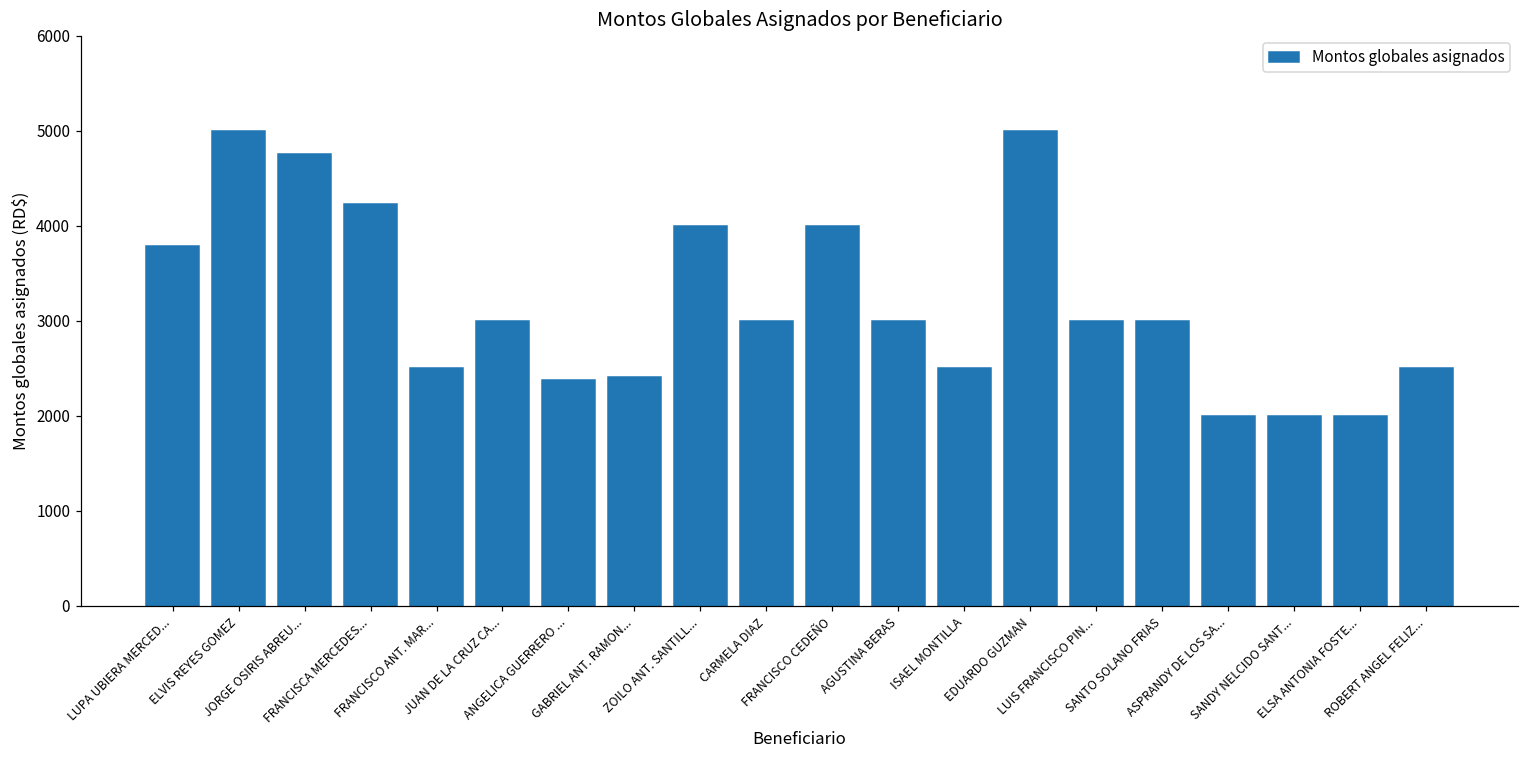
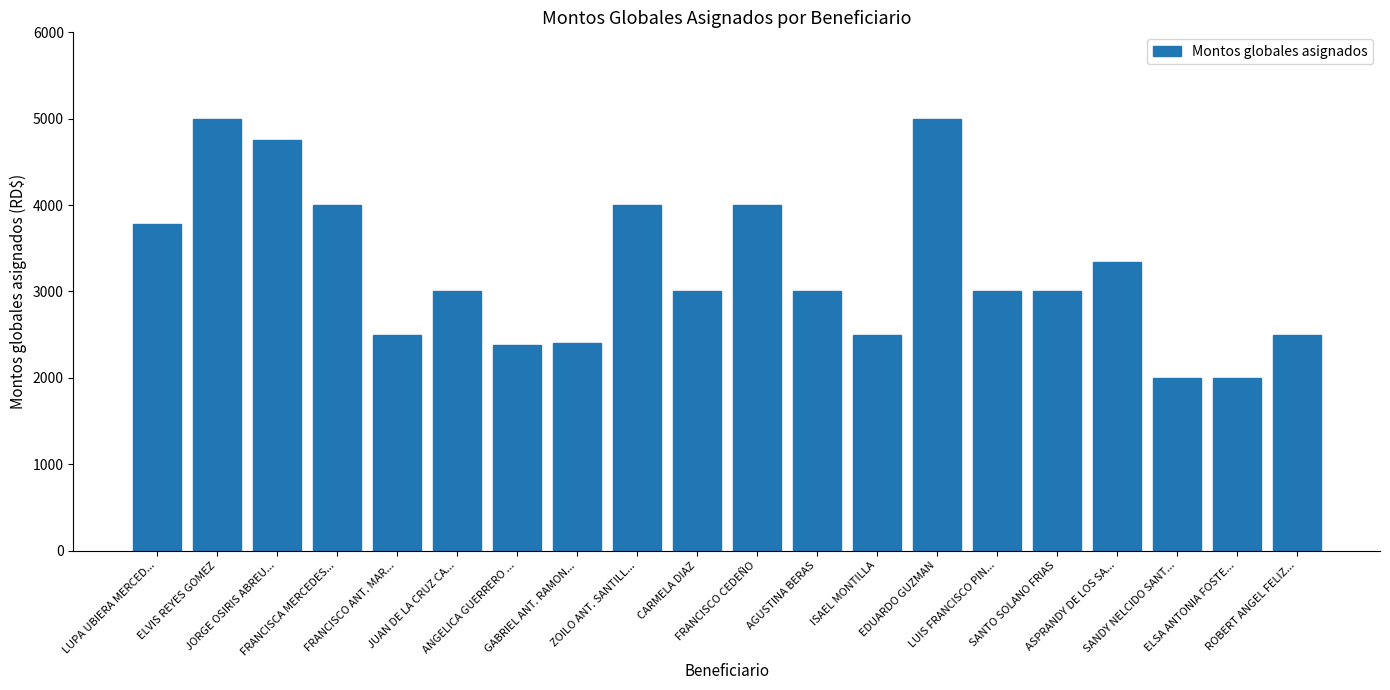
  {
    "LUPA UBIERA MERCED...": 3800,
    "ELVIS REYES GOMEZ": 5000,
    "JORGE OSIRIS ABREU...": 4800,
-   "FRANCISCA MERCEDES...": 4200,
+   "FRANCISCA MERCEDES...": 4000,
    "FRANCISCO ANT. MAR...": 2500,
    "JUAN DE LA CRUZ CA...": 3000,
    "ANGELICA GUERRERO ...": 2400,
    "GABRIEL ANT. RAMON...": 2400,
    "ZOILO ANT. SANTILL...": 4000,
    "CARMELA DIAZ": 3000,
    "FRANCISCO CEDEÑO": 4000,
    "AGUSTINA BERAS": 3000,
    "ISAEL MONTILLA": 2500,
    "EDUARDO GUZMAN": 5000,
    "LUIS FRANCISCO PIN...": 3000,
    "SANTO SOLANO FRIAS": 3000,
-   "ASPRANDY DE LOS SA...": 2000,
+   "ASPRANDY DE LOS SA...": 3300,
    "SANDY NELCIDO SANT...": 2000,
    "ELSA ANTONIA FOSTE...": 2000,
    "ROBERT ANGEL FELIZ...": 2500
  }
